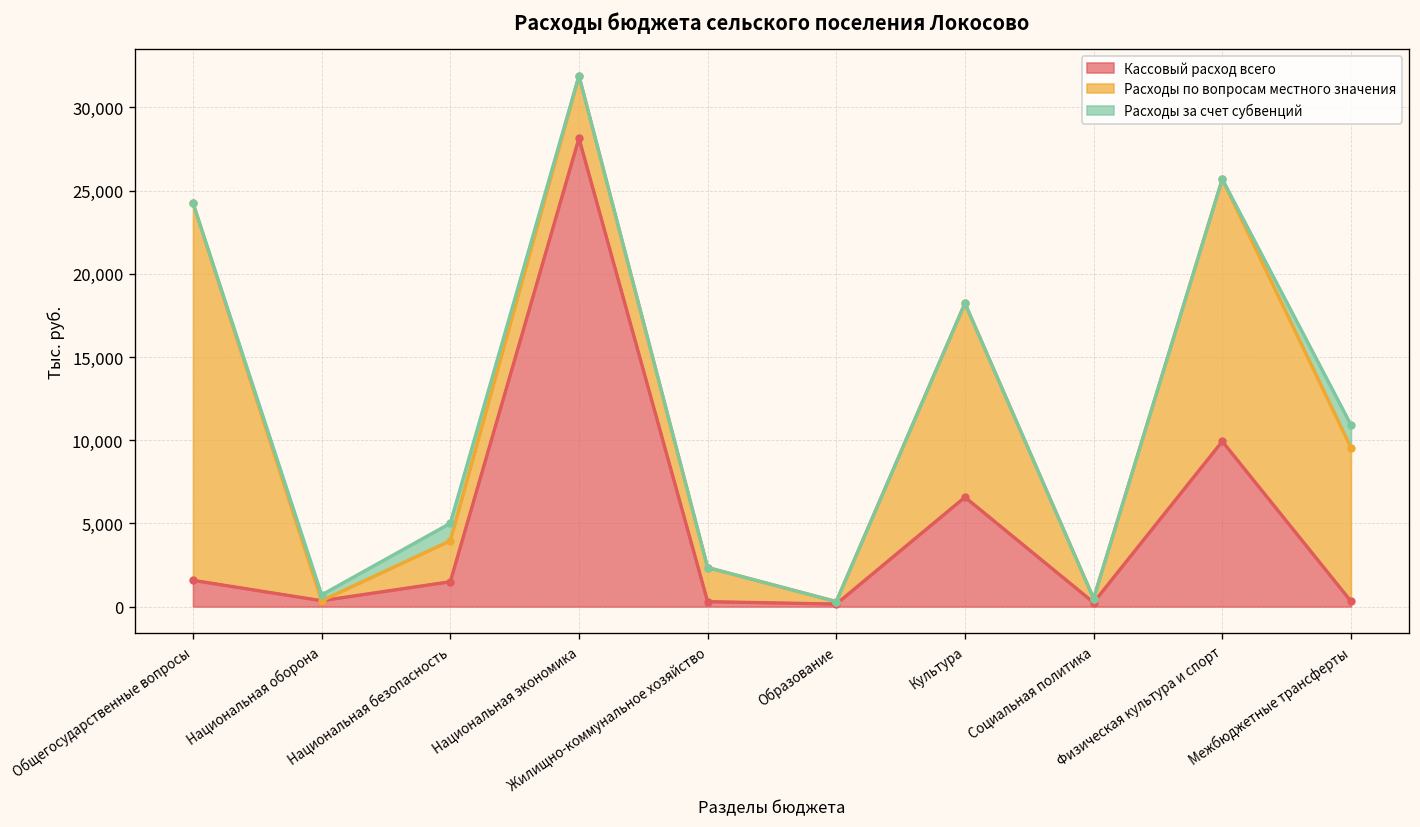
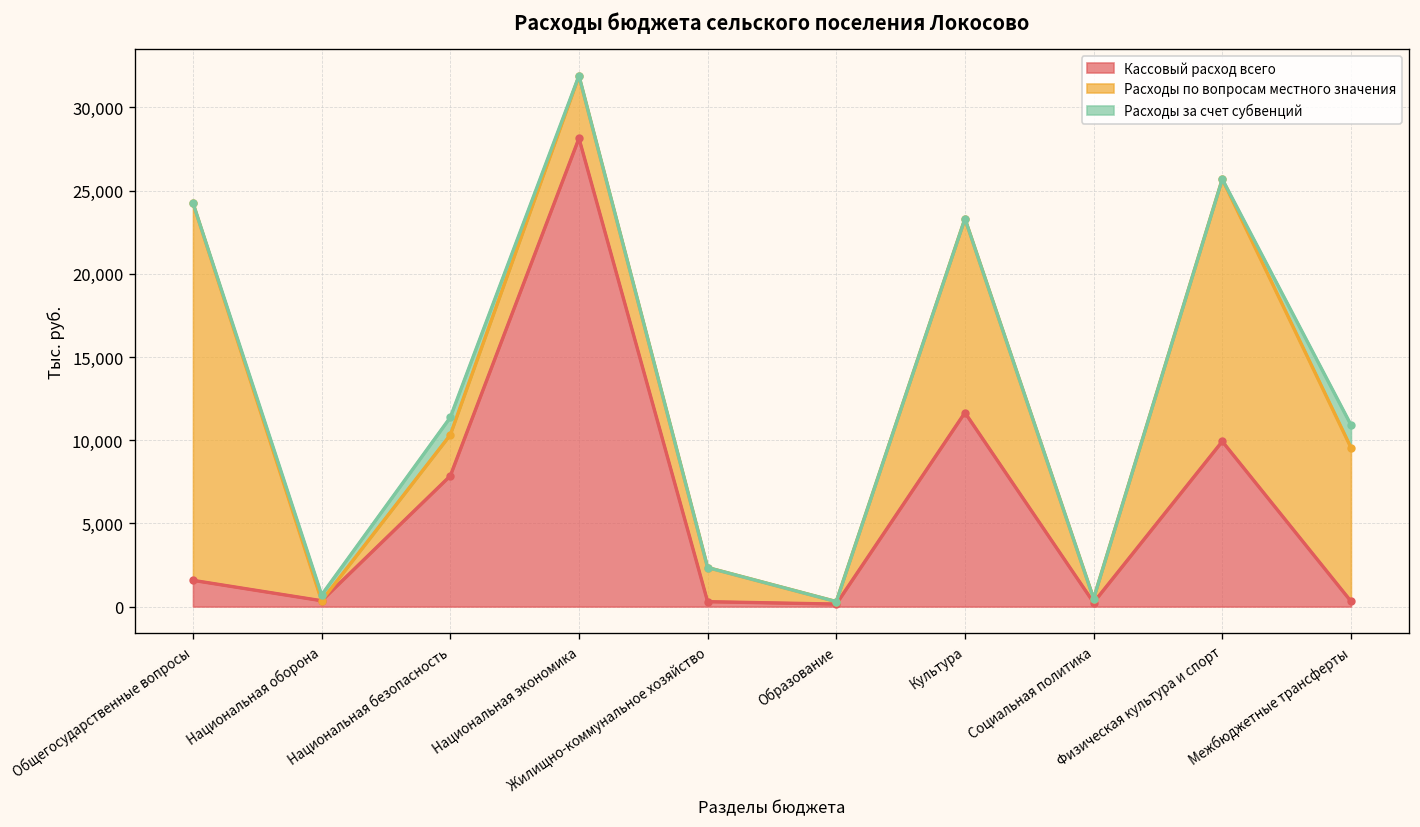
  {
    "Кассовый расход всего": {
      "Общегосударственные вопросы": "1,600",
-     "Национальная безопасность": "1,500",
+     "Национальная безопасность": "7,900",
      "Национальная экономика": "28,100",
      "Жилищно-коммунальное хозяйство": "300",
-     "Культура": "6,600",
+     "Культура": "11,700",
      "Социальная политика": "200",
      "Физическая культура и спорт": "9,900",
      "Межбюджетные трансферты": "300"
    },
    "Расходы по вопросам местного значения": {
      "Национальная безопасность": "2,500",
      "Межбюджетные трансферты": "9,200"
    },
    "Расходы за счет субвенций": {
      "Национальная оборона": "400",
      "Национальная безопасность": "1,000",
      "Межбюджетные трансферты": "1,400"
    }
  }
